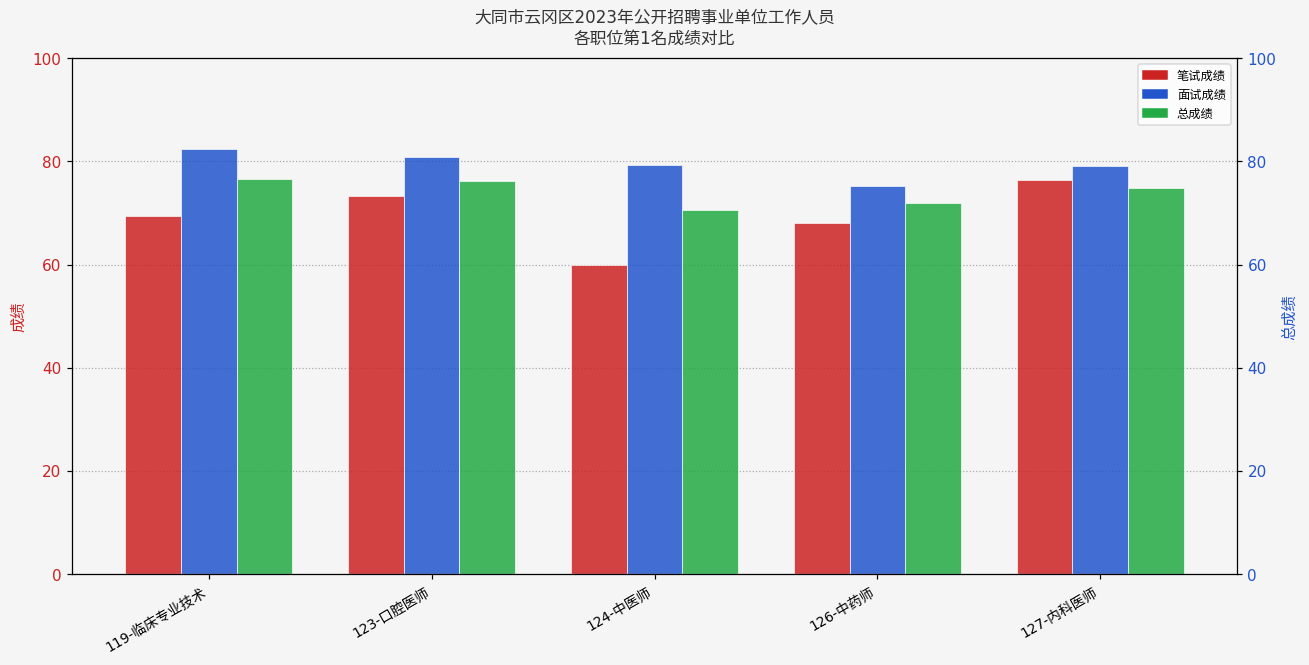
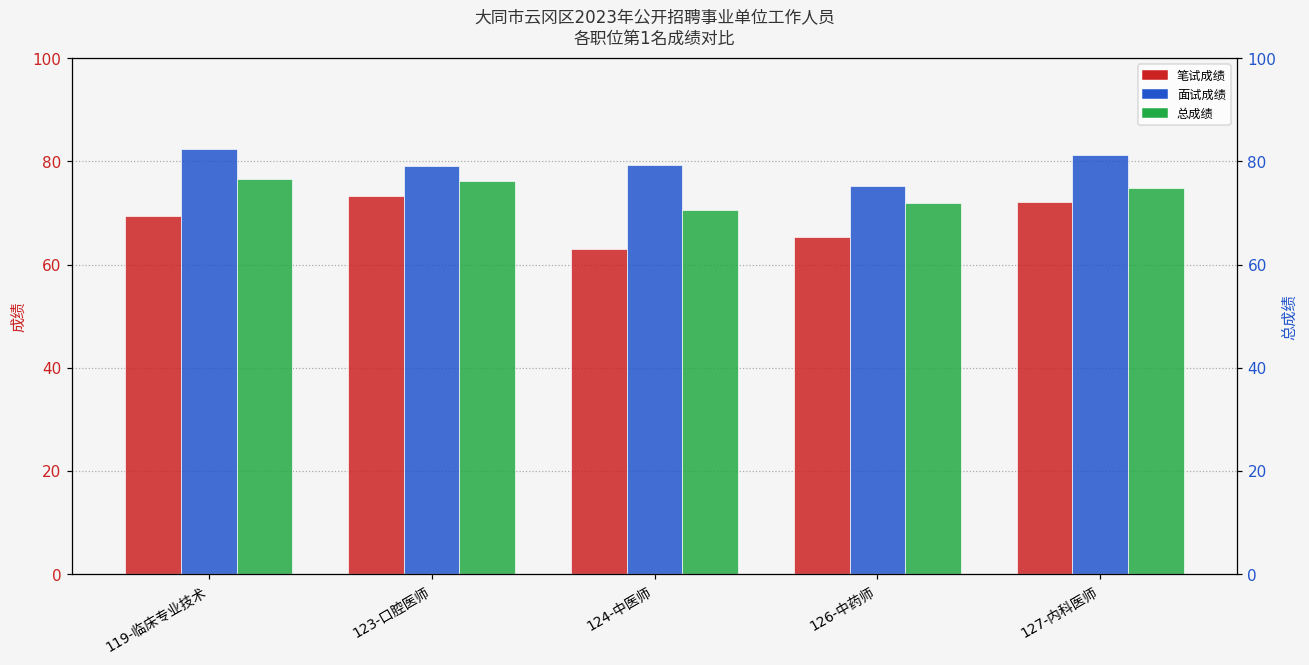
  {
    "笔试成绩": {
      "119-临床专业技术": 69,
      "123-口腔医师": 73,
-     "124-中医师": 60,
-     "126-中药师": 68,
-     "127-内科医师": 76
+     "124-中医师": 63,
+     "126-中药师": 65,
+     "127-内科医师": 72
    },
    "面试成绩": {
      "119-临床专业技术": 82,
-     "123-口腔医师": 81,
+     "123-口腔医师": 79,
      "124-中医师": 79,
      "126-中药师": 75,
-     "127-内科医师": 79
+     "127-内科医师": 81
    },
    "总成绩": {
      "119-临床专业技术": 76,
      "123-口腔医师": 76,
      "124-中医师": 71,
      "126-中药师": 72,
      "127-内科医师": 75
    }
  }
